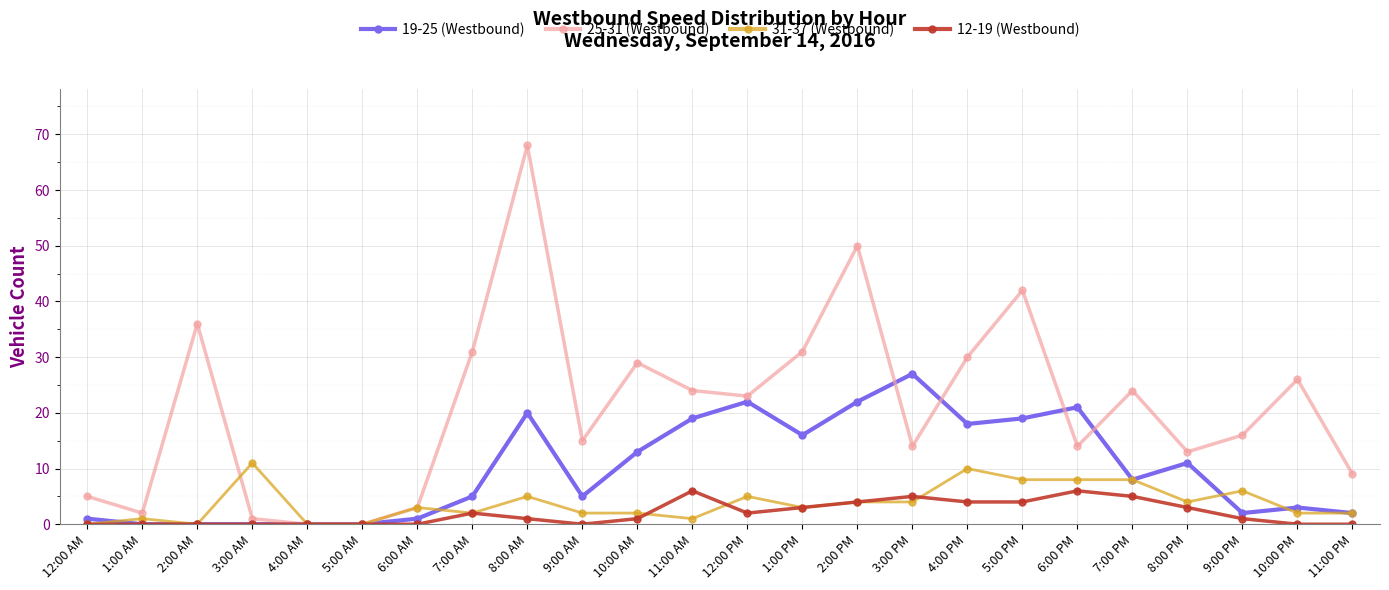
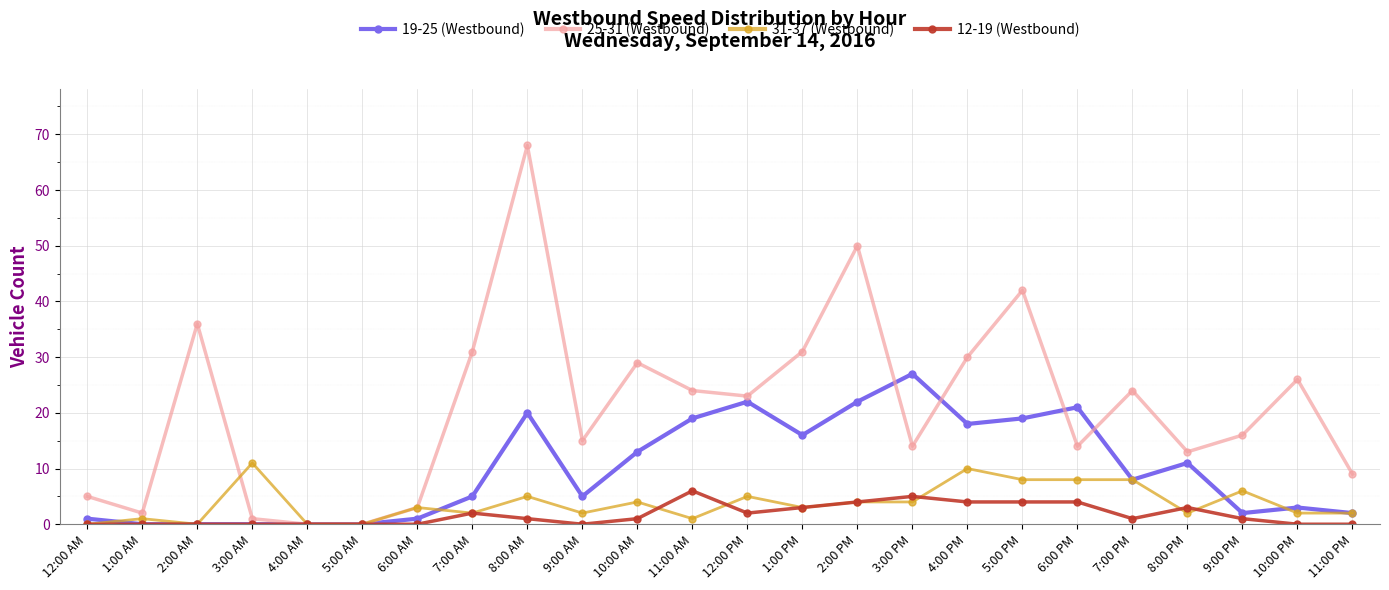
  {
    "19-25 (Westbound)": {
      "12:00 AM": 1,
      "6:00 AM": 1,
      "7:00 AM": 5,
      "8:00 AM": 20,
      "9:00 AM": 5,
      "10:00 AM": 13,
      "11:00 AM": 19,
      "12:00 PM": 22,
      "1:00 PM": 16,
      "2:00 PM": 22,
      "3:00 PM": 27,
      "4:00 PM": 18,
      "5:00 PM": 19,
      "6:00 PM": 21,
      "8:00 PM": 11,
      "9:00 PM": 2,
      "10:00 PM": 3
    },
    "25-31 (Westbound)": {
      "12:00 AM": 5,
      "1:00 AM": 2,
      "2:00 AM": 36,
      "3:00 AM": 1,
      "7:00 AM": 31,
      "8:00 AM": 68,
      "9:00 AM": 15,
      "10:00 AM": 29,
      "11:00 AM": 24,
      "12:00 PM": 23,
      "1:00 PM": 31,
      "2:00 PM": 50,
      "3:00 PM": 14,
      "4:00 PM": 30,
      "5:00 PM": 42,
      "6:00 PM": 14,
      "7:00 PM": 24,
      "8:00 PM": 13,
      "9:00 PM": 16,
      "10:00 PM": 26,
      "11:00 PM": 9
    },
    "31-37 (Westbound)": {
      "1:00 AM": 1,
      "3:00 AM": 11,
      "8:00 AM": 5,
      "9:00 AM": 2,
-     "10:00 AM": 2,
+     "10:00 AM": 4,
      "11:00 AM": 1,
      "12:00 PM": 5,
      "3:00 PM": 4,
      "4:00 PM": 10,
      "5:00 PM": 8,
      "6:00 PM": 8,
-     "8:00 PM": 4,
+     "8:00 PM": 2,
      "9:00 PM": 6,
      "10:00 PM": 2
    },
    "12-19 (Westbound)": {
      "6:00 AM": 0,
      "8:00 AM": 1,
      "9:00 AM": 0,
      "10:00 AM": 1,
      "11:00 AM": 6,
      "12:00 PM": 2,
      "3:00 PM": 5,
      "4:00 PM": 4,
      "5:00 PM": 4,
-     "6:00 PM": 6,
-     "7:00 PM": 5,
+     "6:00 PM": 4,
+     "7:00 PM": 1,
      "8:00 PM": 3,
      "9:00 PM": 1,
      "10:00 PM": 0,
      "11:00 PM": 0
    }
  }
